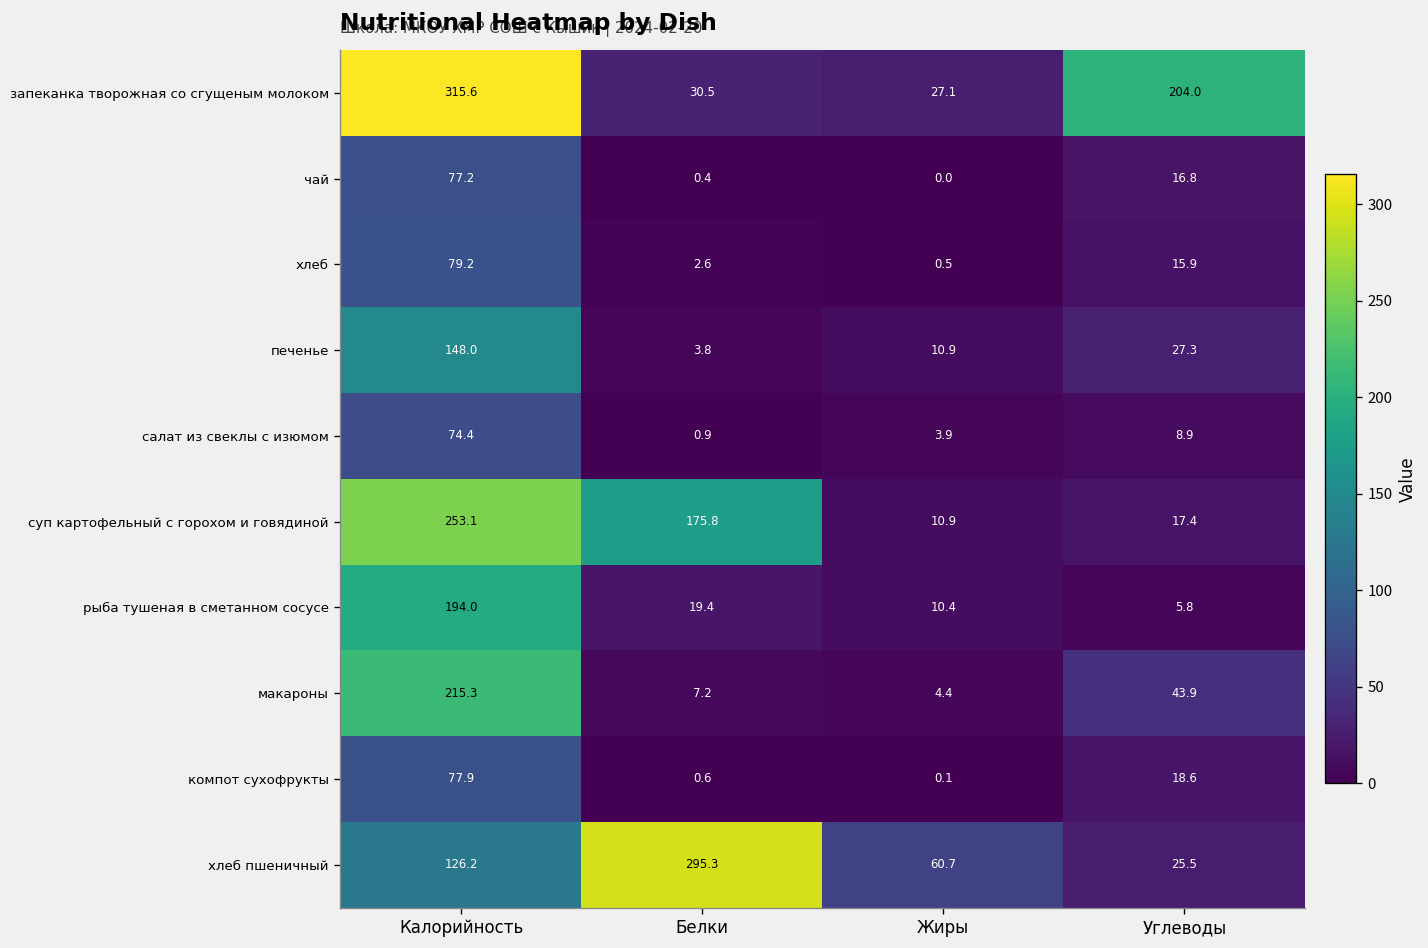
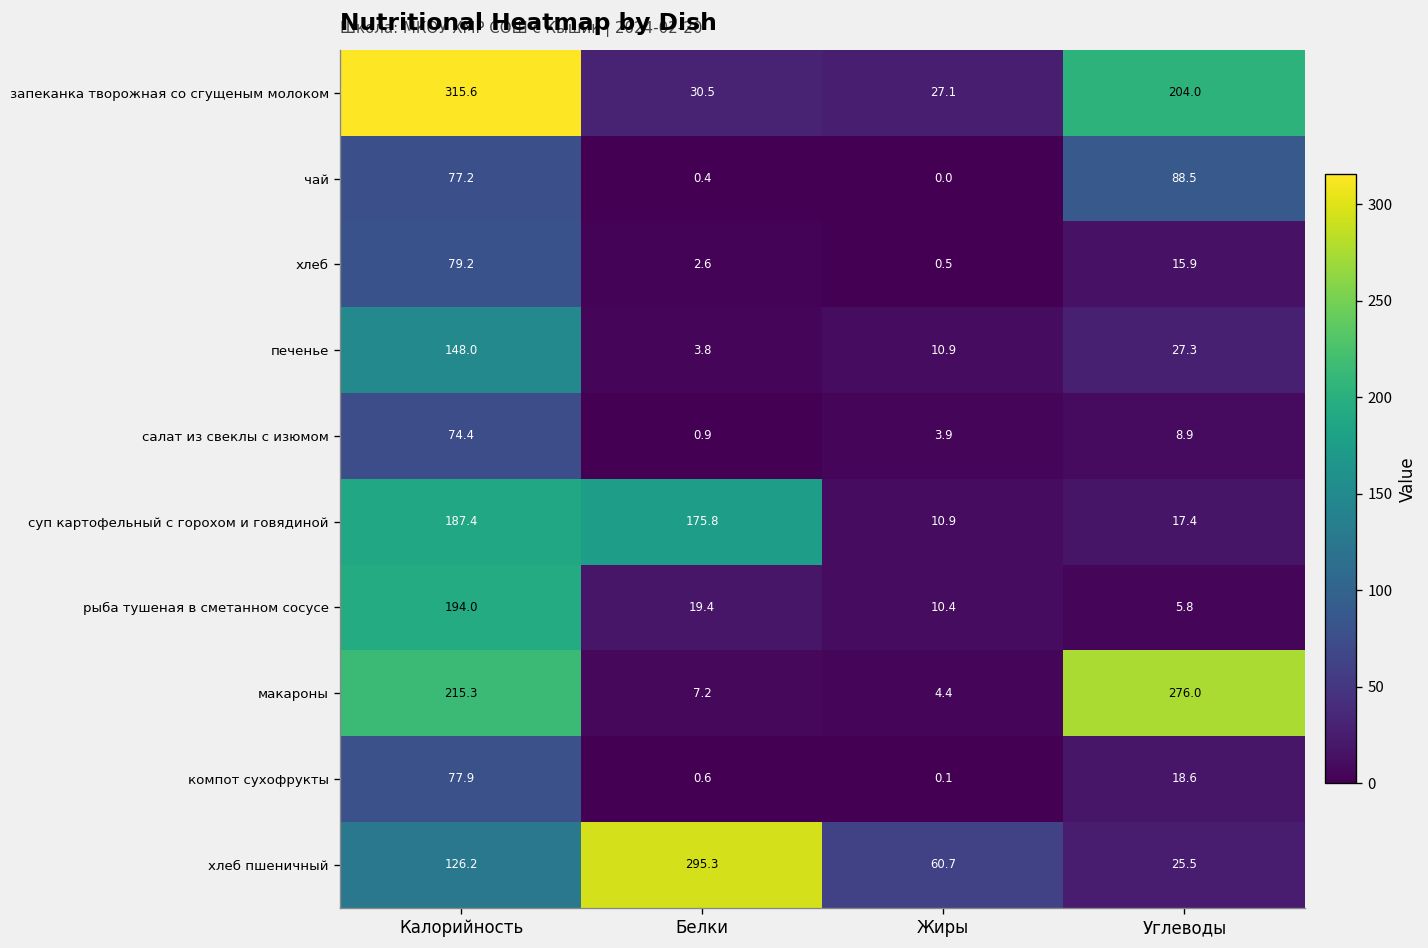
  {
    "запеканка творожная со сгущеным молоком": {
      "Калорийность": 315.6,
      "Белки": 30.5,
      "Жиры": 27.1,
      "Углеводы": 204.0
    },
    "чай": {
      "Калорийность": 77.2,
      "Белки": 0.4,
      "Жиры": 0.0,
-     "Углеводы": 16.8
+     "Углеводы": 88.5
    },
    "хлеб": {
      "Калорийность": 79.2,
      "Белки": 2.6,
      "Жиры": 0.5,
      "Углеводы": 15.9
    },
    "печенье": {
      "Калорийность": 148.0,
      "Белки": 3.8,
      "Жиры": 10.9,
      "Углеводы": 27.3
    },
    "салат из свеклы с изюмом": {
      "Калорийность": 74.4,
      "Белки": 0.9,
      "Жиры": 3.9,
      "Углеводы": 8.9
    },
    "суп картофельный с горохом и говядиной": {
-     "Калорийность": 253.1,
+     "Калорийность": 187.4,
      "Белки": 175.8,
      "Жиры": 10.9,
      "Углеводы": 17.4
    },
    "рыба тушеная в сметанном сосусе": {
      "Калорийность": 194.0,
      "Белки": 19.4,
      "Жиры": 10.4,
      "Углеводы": 5.8
    },
    "макароны": {
      "Калорийность": 215.3,
      "Белки": 7.2,
      "Жиры": 4.4,
-     "Углеводы": 43.9
+     "Углеводы": 276.0
    },
    "компот сухофрукты": {
      "Калорийность": 77.9,
      "Белки": 0.6,
      "Жиры": 0.1,
      "Углеводы": 18.6
    },
    "хлеб пшеничный": {
      "Калорийность": 126.2,
      "Белки": 295.3,
      "Жиры": 60.7,
      "Углеводы": 25.5
    }
  }
